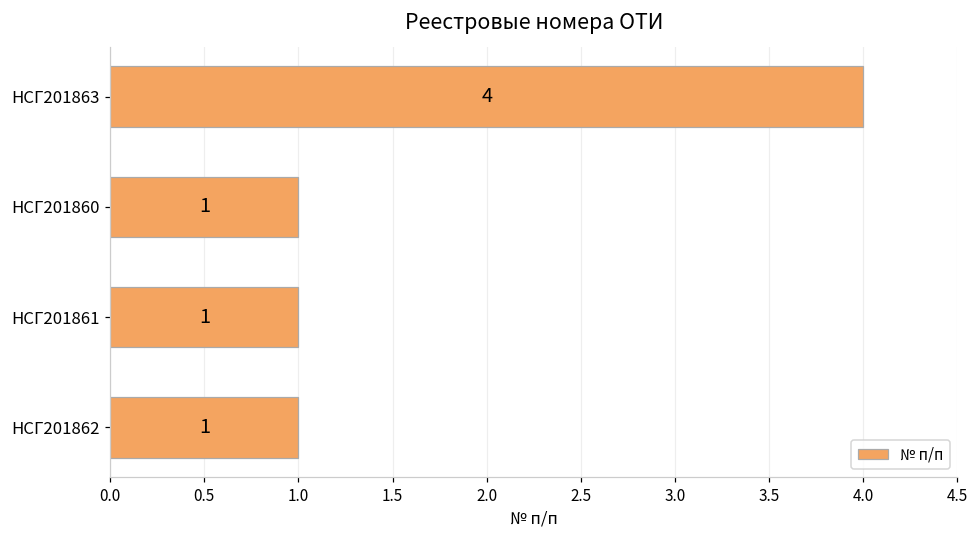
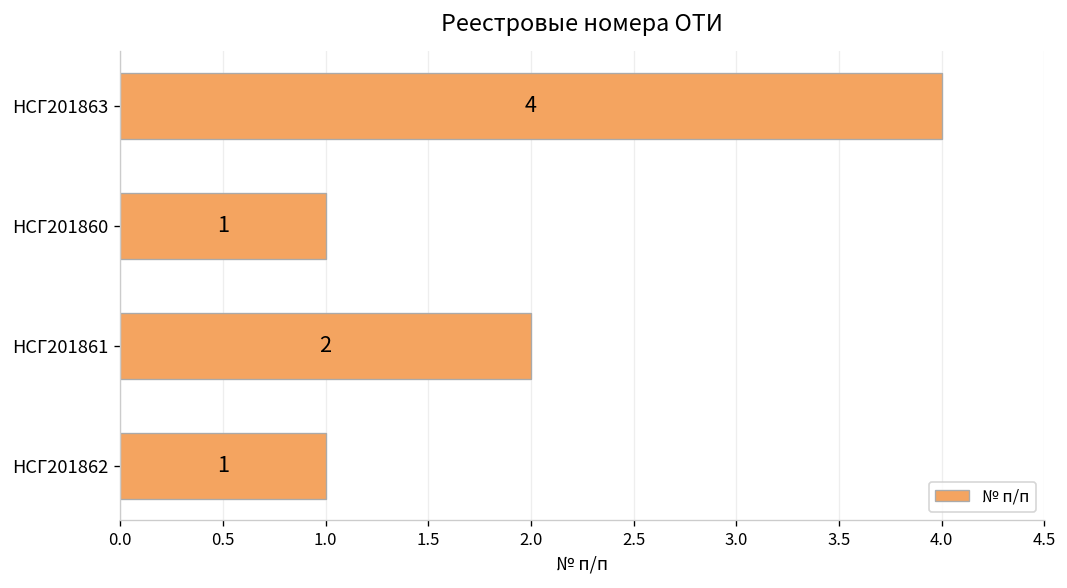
  {
    "НСГ201863": 4,
    "НСГ201860": 1,
-   "НСГ201861": 1,
+   "НСГ201861": 2,
    "НСГ201862": 1
  }
